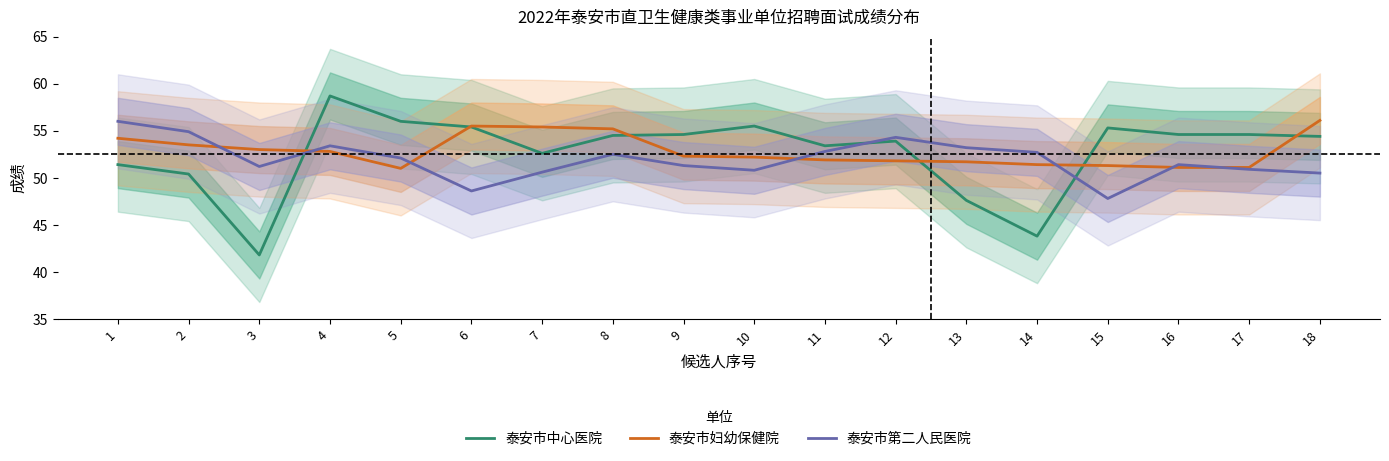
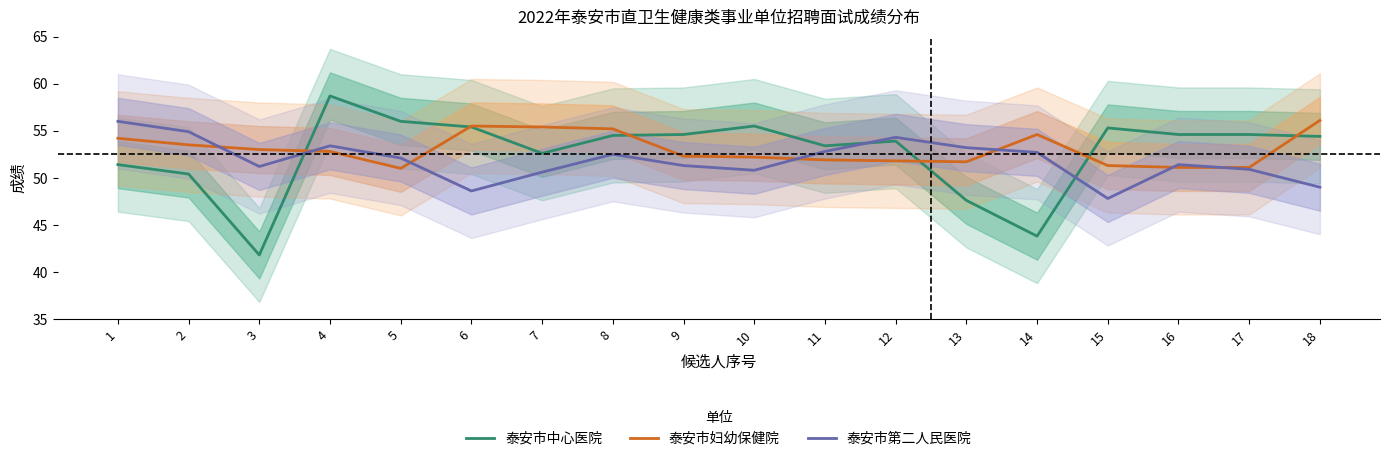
  {
    "泰安市妇幼保健院": {
      "1": 54,
      "2": 54,
      "3": 53,
      "4": 53,
      "5": 51,
      "9": 52,
      "10": 52,
      "11": 52,
      "12": 52,
      "13": 52,
-     "14": 51,
+     "14": 55,
      "15": 51,
      "16": 51,
      "18": 56
    },
    "泰安市第二人民医院": {
      "1": 56,
      "2": 55,
      "3": 51,
      "4": 53,
      "5": 52,
      "6": 49,
      "7": 51,
      "8": 53,
      "9": 51,
      "10": 51,
      "11": 53,
      "13": 53,
      "14": 53,
      "15": 48,
      "16": 51,
-     "18": 51
+     "18": 49
    }
  }
